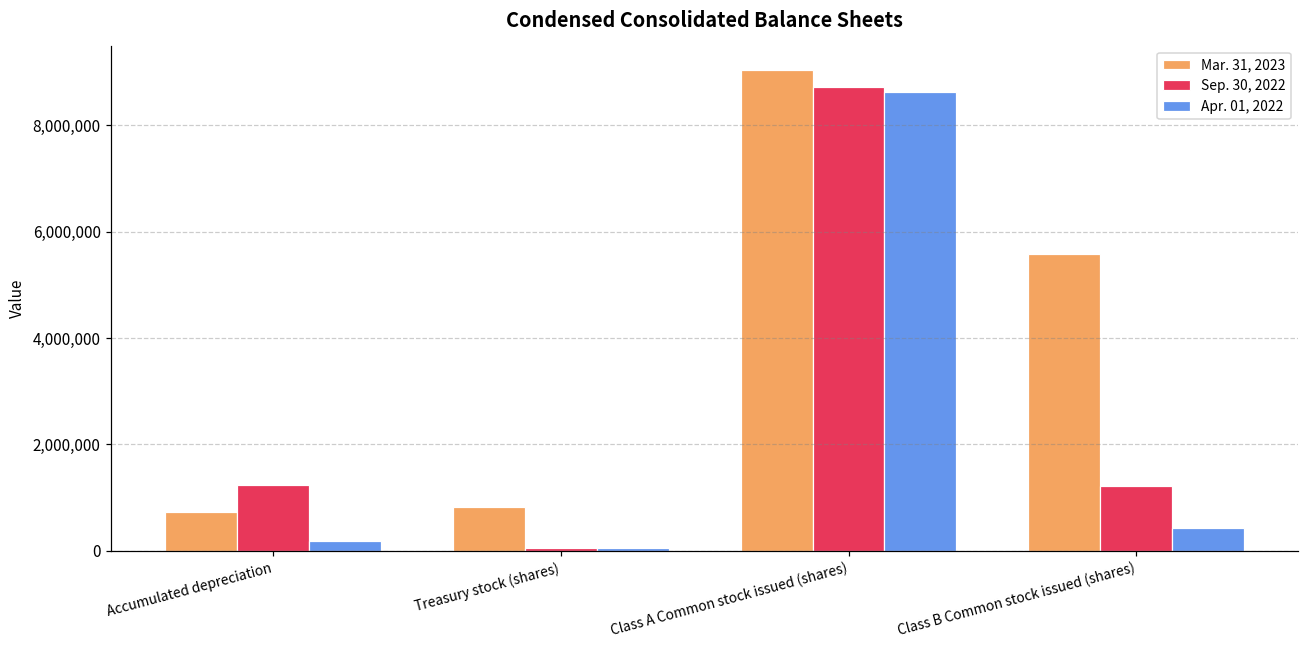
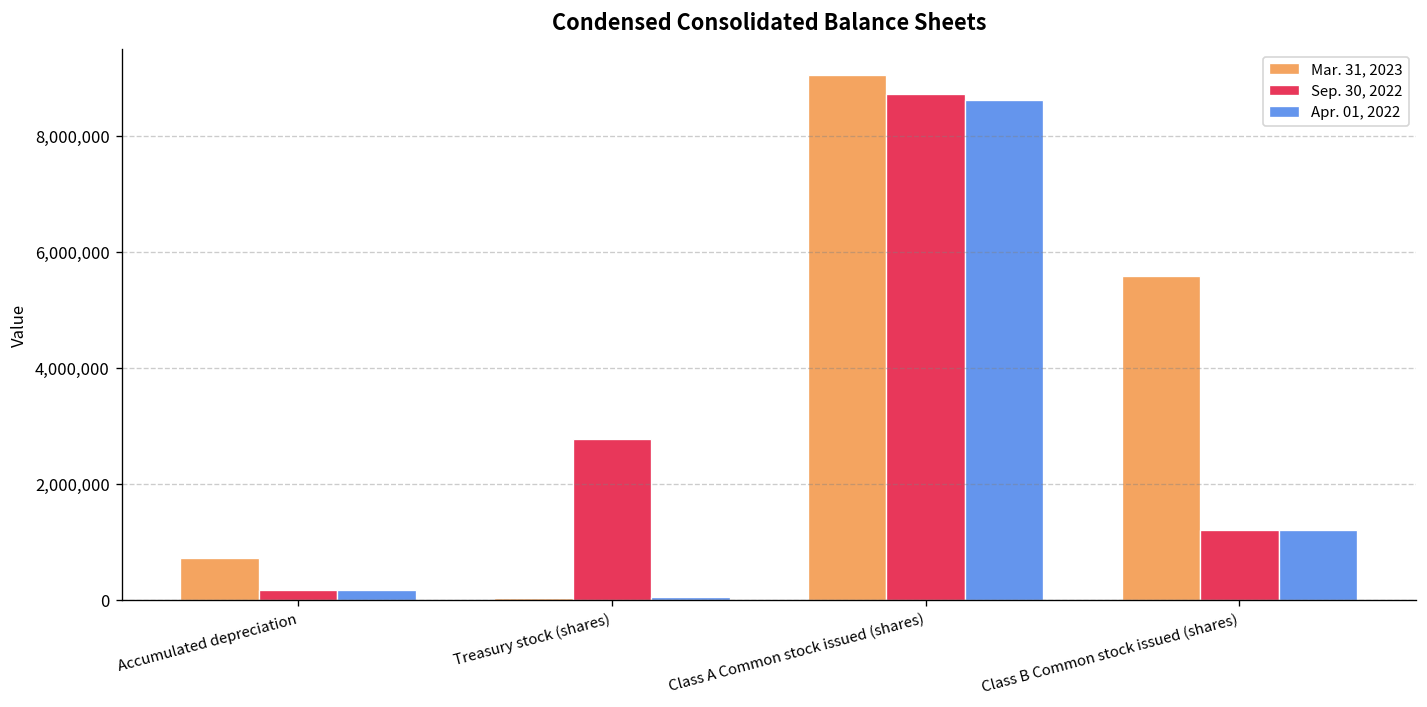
  {
    "Mar. 31, 2023": {
      "Accumulated depreciation": "700,000",
-     "Treasury stock (shares)": "800,000",
+     "Treasury stock (shares)": "0",
      "Class A Common stock issued (shares)": "9,000,000",
      "Class B Common stock issued (shares)": "5,600,000"
    },
    "Sep. 30, 2022": {
-     "Accumulated depreciation": "1,200,000",
-     "Treasury stock (shares)": "0",
+     "Accumulated depreciation": "200,000",
+     "Treasury stock (shares)": "2,800,000",
      "Class A Common stock issued (shares)": "8,700,000",
      "Class B Common stock issued (shares)": "1,200,000"
    },
    "Apr. 01, 2022": {
      "Accumulated depreciation": "200,000",
      "Class A Common stock issued (shares)": "8,600,000",
-     "Class B Common stock issued (shares)": "400,000"
+     "Class B Common stock issued (shares)": "1,200,000"
    }
  }
